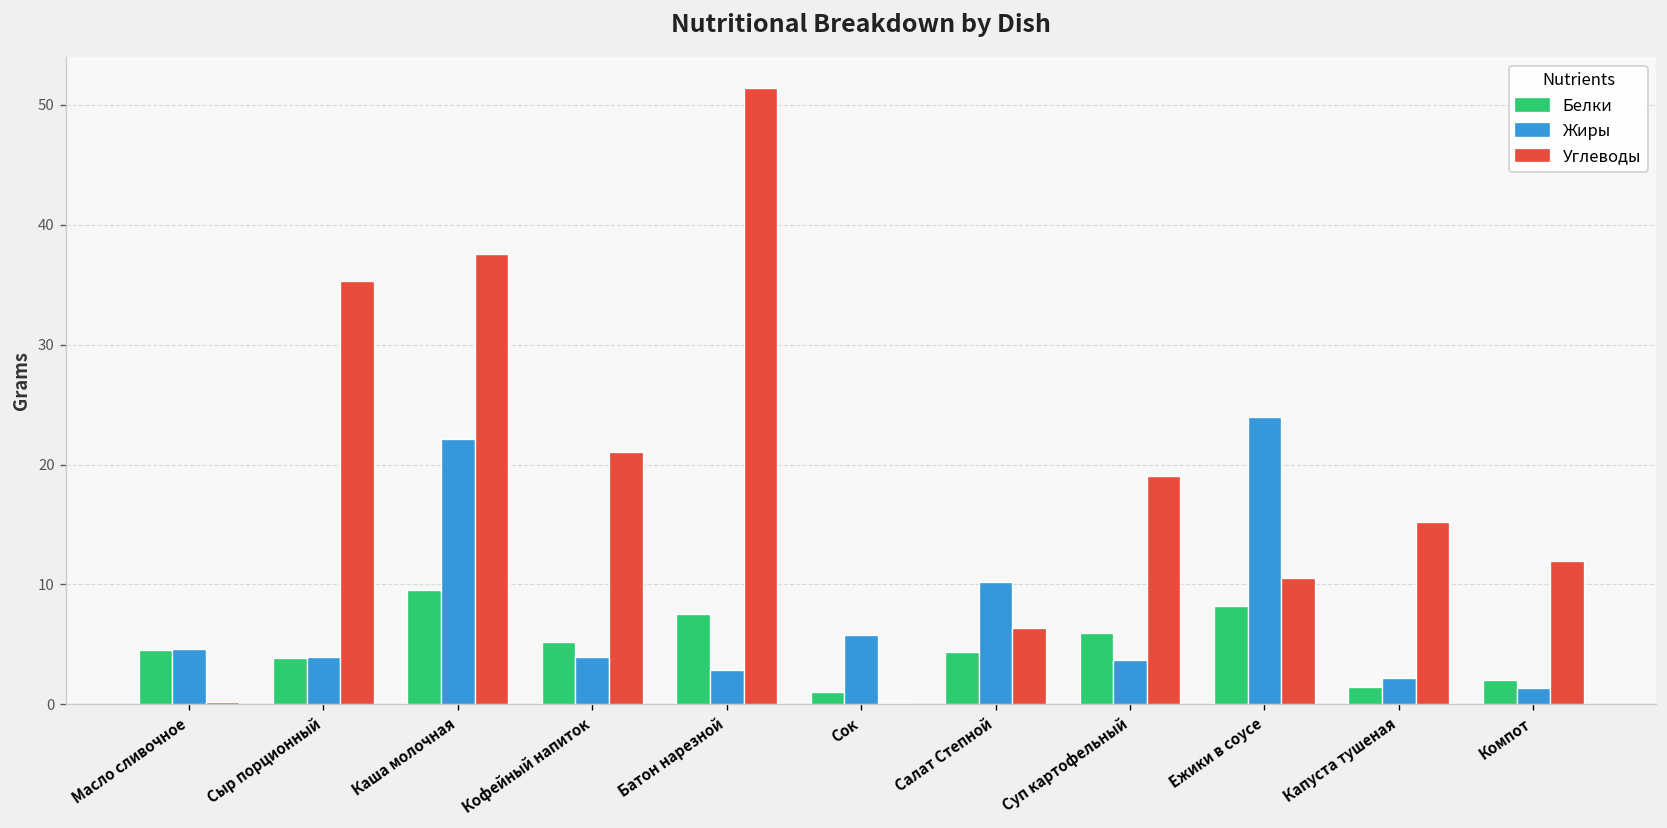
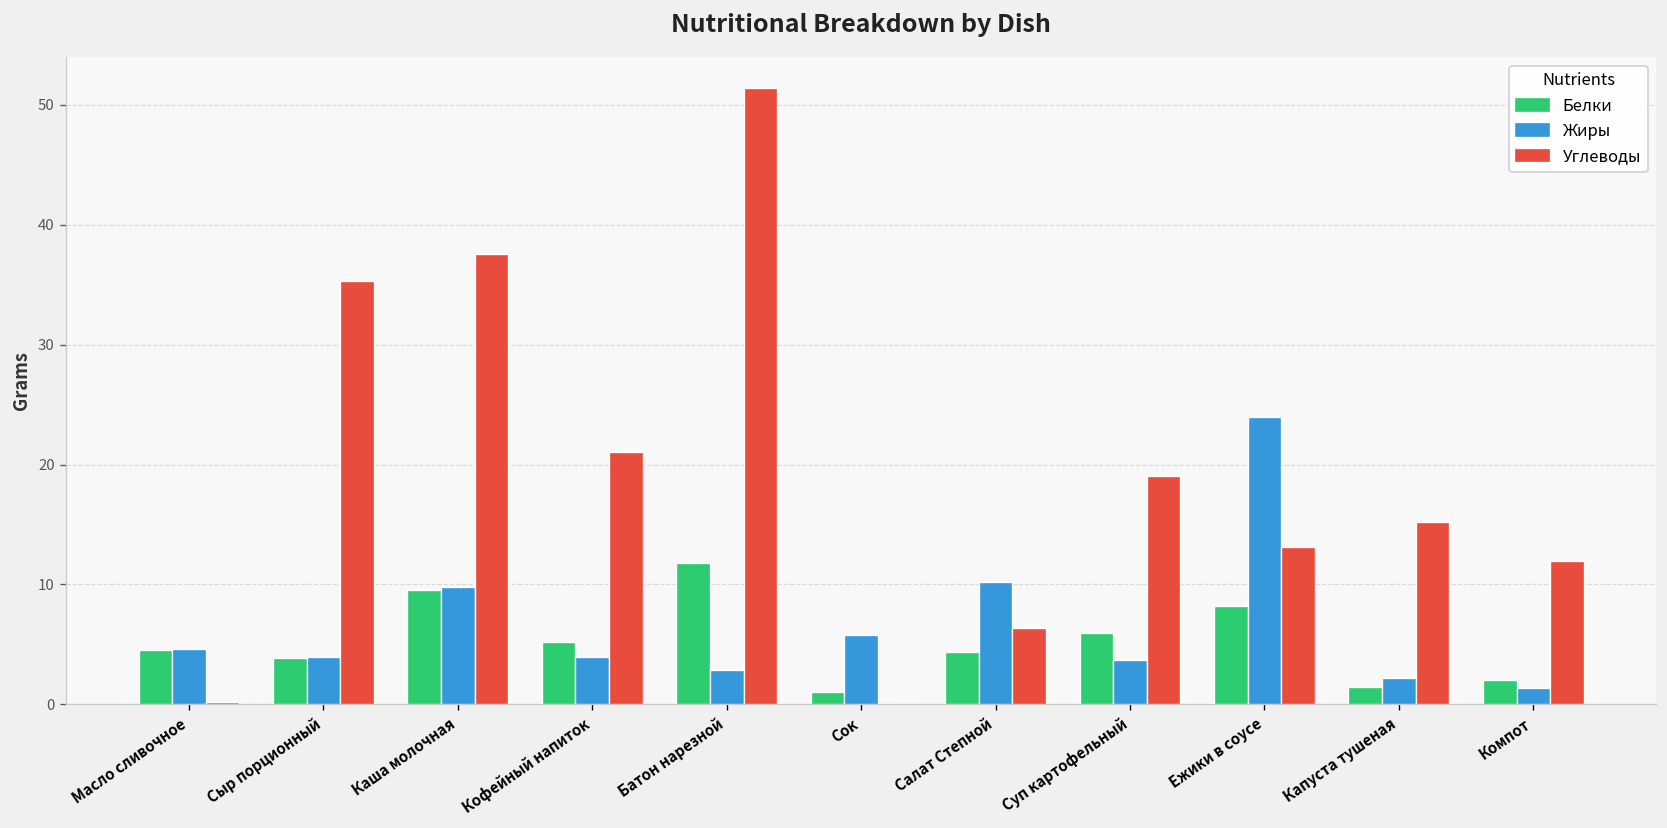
  {
    "Белки": {
      "Масло сливочное": 5,
      "Сыр порционный": 4,
      "Каша молочная": 10,
      "Кофейный напиток": 5,
-     "Батон нарезной": 8,
+     "Батон нарезной": 12,
      "Сок": 1,
      "Салат Степной": 4,
      "Суп картофельный": 6,
      "Ежики в соусе": 8,
      "Капуста тушеная": 1,
      "Компот": 2
    },
    "Жиры": {
      "Масло сливочное": 5,
      "Сыр порционный": 4,
-     "Каша молочная": 22,
+     "Каша молочная": 10,
      "Кофейный напиток": 4,
      "Батон нарезной": 3,
      "Сок": 6,
      "Салат Степной": 10,
      "Суп картофельный": 4,
      "Ежики в соусе": 24,
      "Капуста тушеная": 2,
      "Компот": 1
    },
    "Углеводы": {
      "Сыр порционный": 35,
      "Каша молочная": 38,
      "Кофейный напиток": 21,
      "Батон нарезной": 51,
      "Сок": 0,
      "Салат Степной": 6,
      "Суп картофельный": 19,
-     "Ежики в соусе": 11,
+     "Ежики в соусе": 13,
      "Капуста тушеная": 15,
      "Компот": 12
    }
  }
